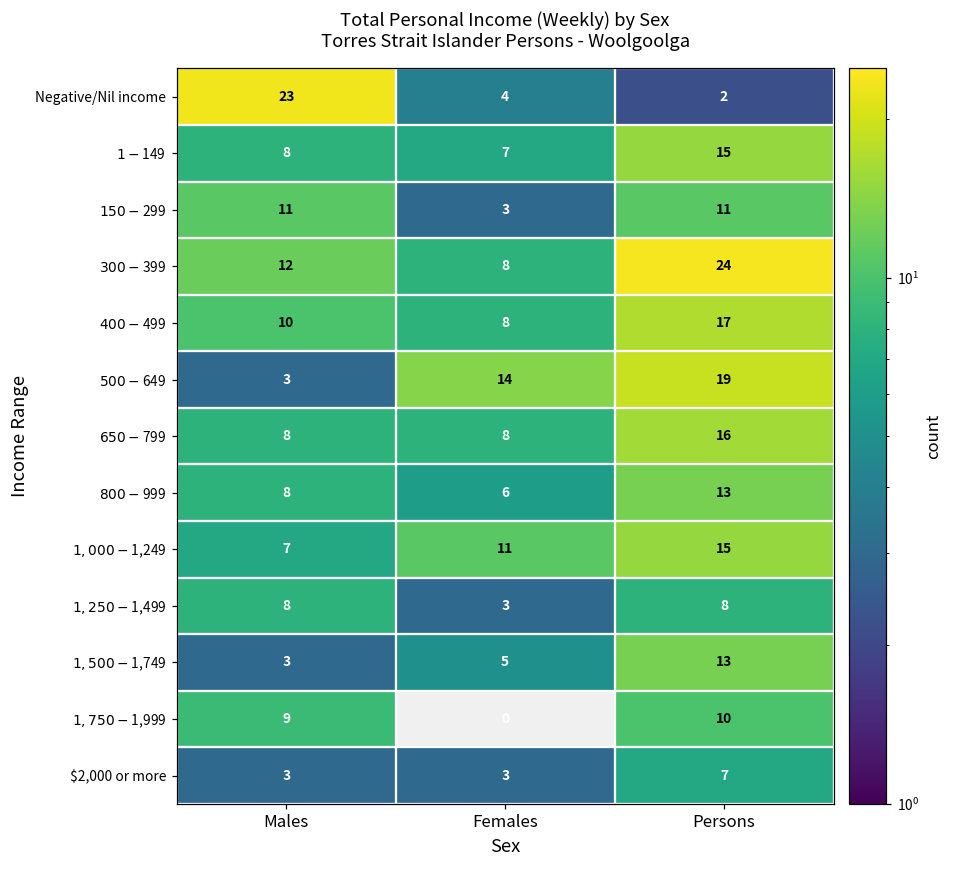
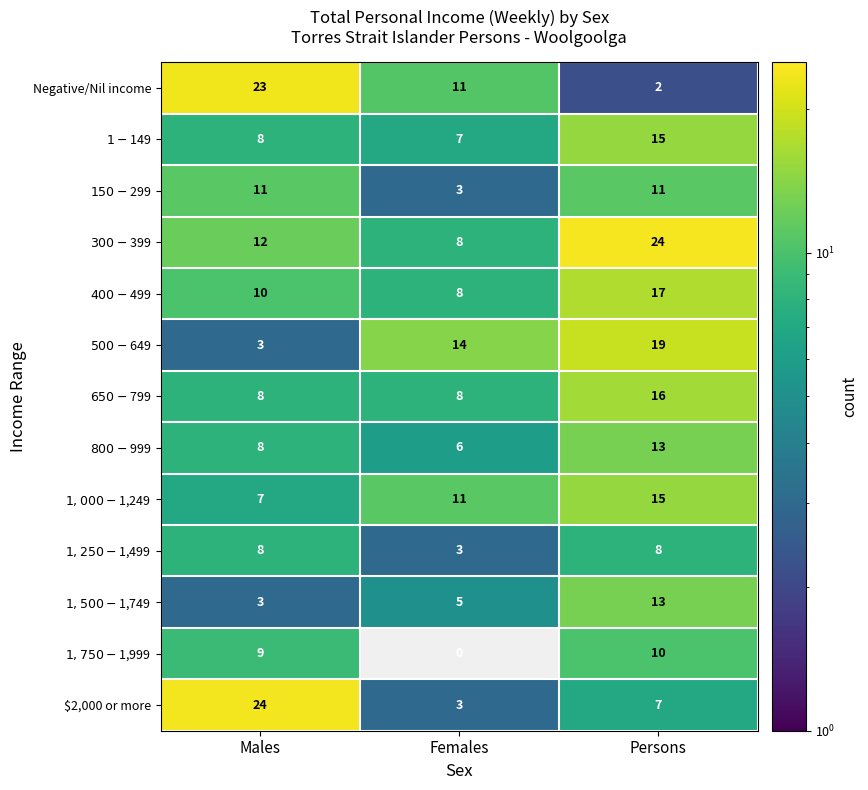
  {
    "Negative/Nil income": {
      "Males": 23,
-     "Females": 4,
+     "Females": 11,
      "Persons": 2
    },
    "$2,000 or more": {
-     "Males": 3,
+     "Males": 24,
      "Females": 3,
      "Persons": 7
    }
  }
